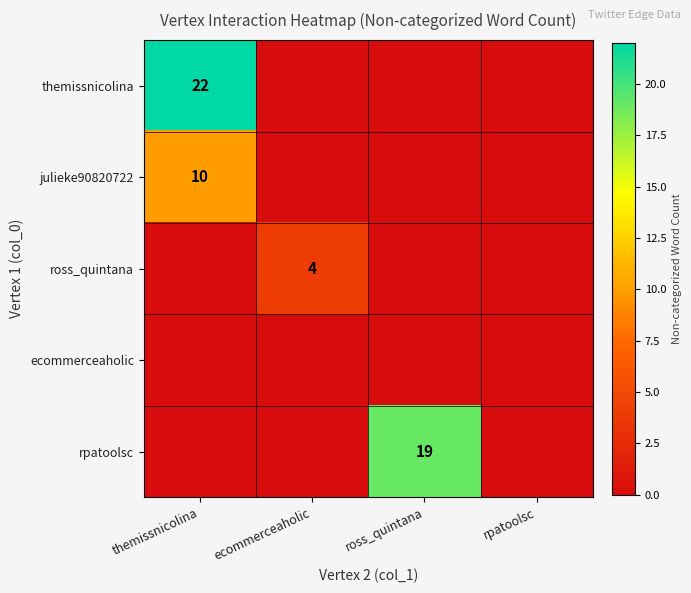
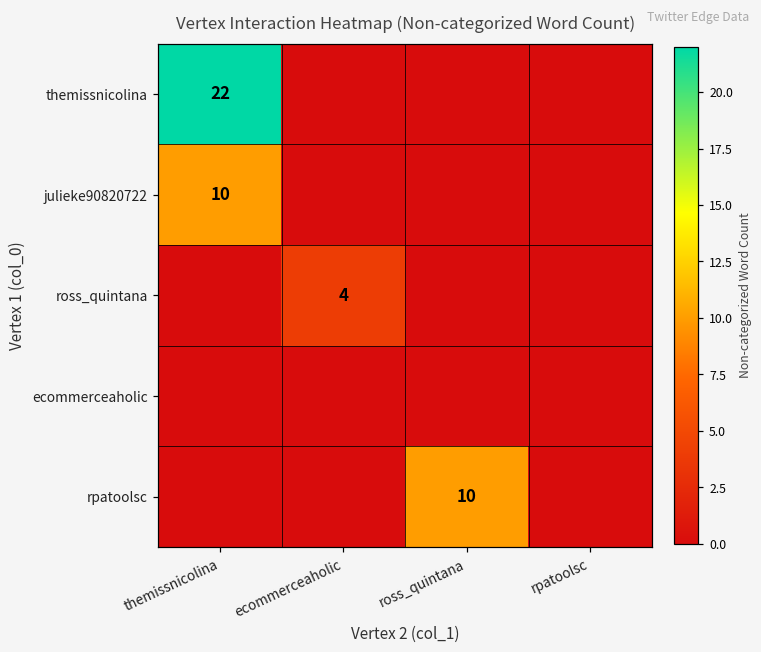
  {
    "themissnicolina": {
      "themissnicolina": 22
    },
    "julieke90820722": {
      "themissnicolina": 10
    },
    "ross_quintana": {
      "ecommerceaholic": 4
    },
    "rpatoolsc": {
-     "ross_quintana": 19
+     "ross_quintana": 10
    }
  }
